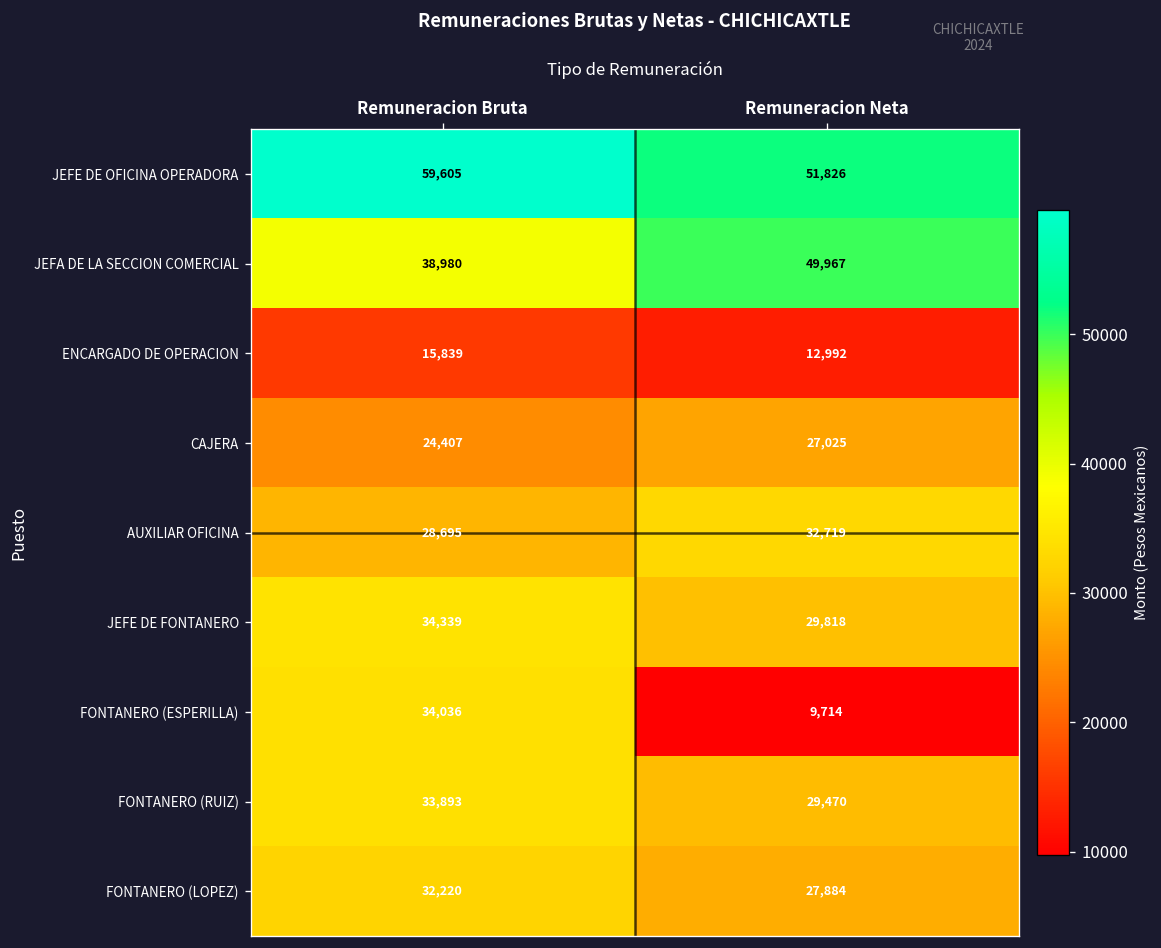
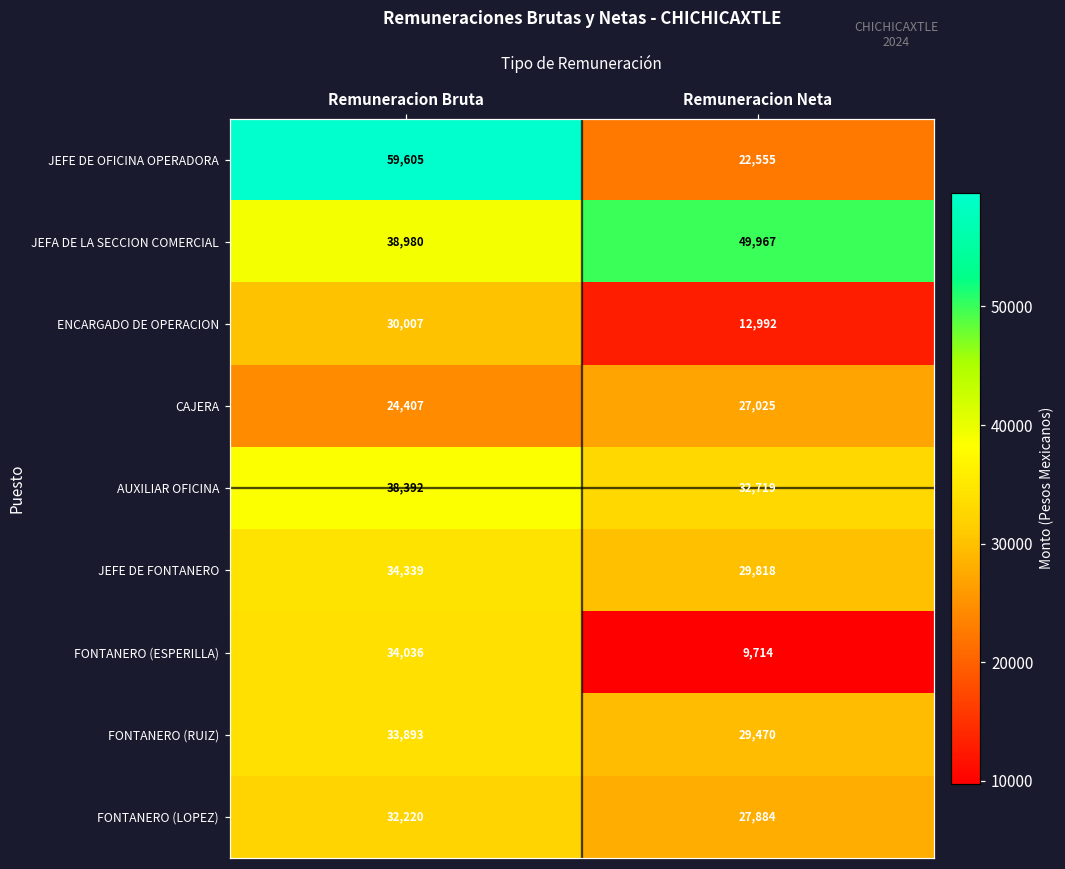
  {
    "JEFE DE OFICINA OPERADORA": {
      "Remuneracion Bruta": "59,605",
-     "Remuneracion Neta": "51,826"
+     "Remuneracion Neta": "22,555"
    },
    "JEFA DE LA SECCION COMERCIAL": {
      "Remuneracion Bruta": "38,980",
      "Remuneracion Neta": "49,967"
    },
    "ENCARGADO DE OPERACION": {
-     "Remuneracion Bruta": "15,839",
+     "Remuneracion Bruta": "30,007",
      "Remuneracion Neta": "12,992"
    },
    "CAJERA": {
      "Remuneracion Bruta": "24,407",
      "Remuneracion Neta": "27,025"
    },
    "AUXILIAR OFICINA": {
-     "Remuneracion Bruta": "28,695",
+     "Remuneracion Bruta": "38,392",
      "Remuneracion Neta": "32,719"
    },
    "JEFE DE FONTANERO": {
      "Remuneracion Bruta": "34,339",
      "Remuneracion Neta": "29,818"
    },
    "FONTANERO (ESPERILLA)": {
      "Remuneracion Bruta": "34,036",
      "Remuneracion Neta": "9,714"
    },
    "FONTANERO (RUIZ)": {
      "Remuneracion Bruta": "33,893",
      "Remuneracion Neta": "29,470"
    },
    "FONTANERO (LOPEZ)": {
      "Remuneracion Bruta": "32,220",
      "Remuneracion Neta": "27,884"
    }
  }
